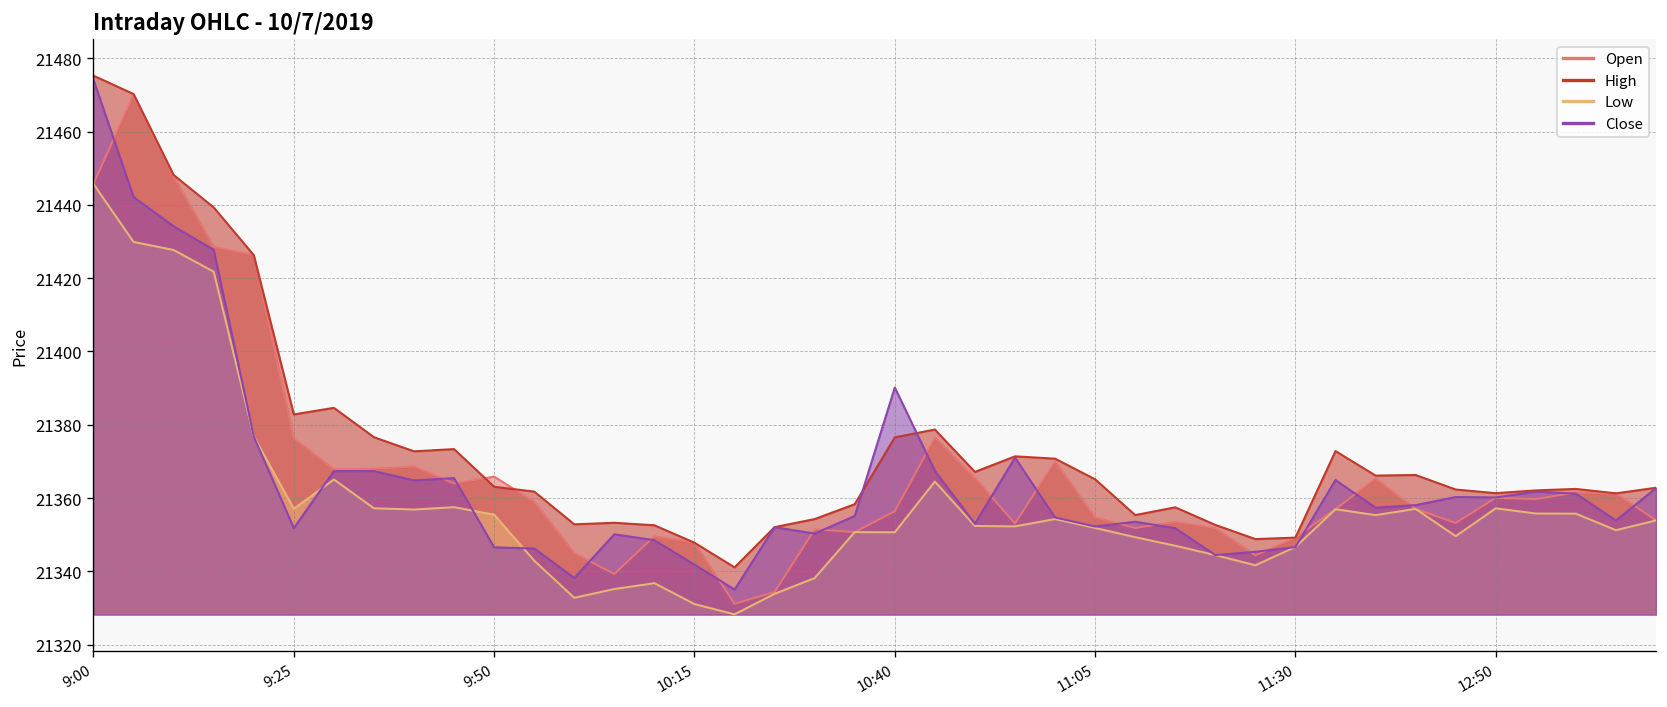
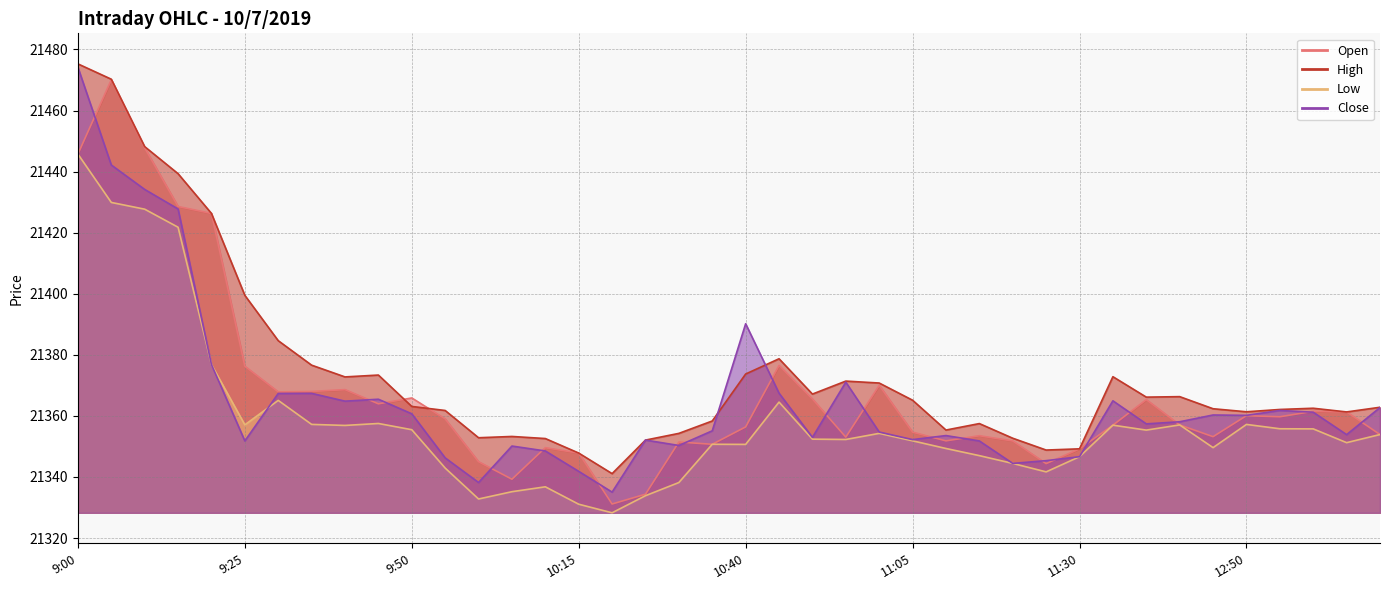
  {
    "High": {
      "9:00": 21475,
-     "9:25": 21383,
+     "9:25": 21399,
      "9:50": 21363,
-     "10:40": 21377,
+     "10:40": 21374,
      "11:05": 21365,
      "12:50": 21361
    },
    "Close": {
      "9:00": 21474,
      "9:25": 21352,
-     "9:50": 21347,
+     "9:50": 21361,
      "10:15": 21342,
      "10:40": 21390
    }
  }
